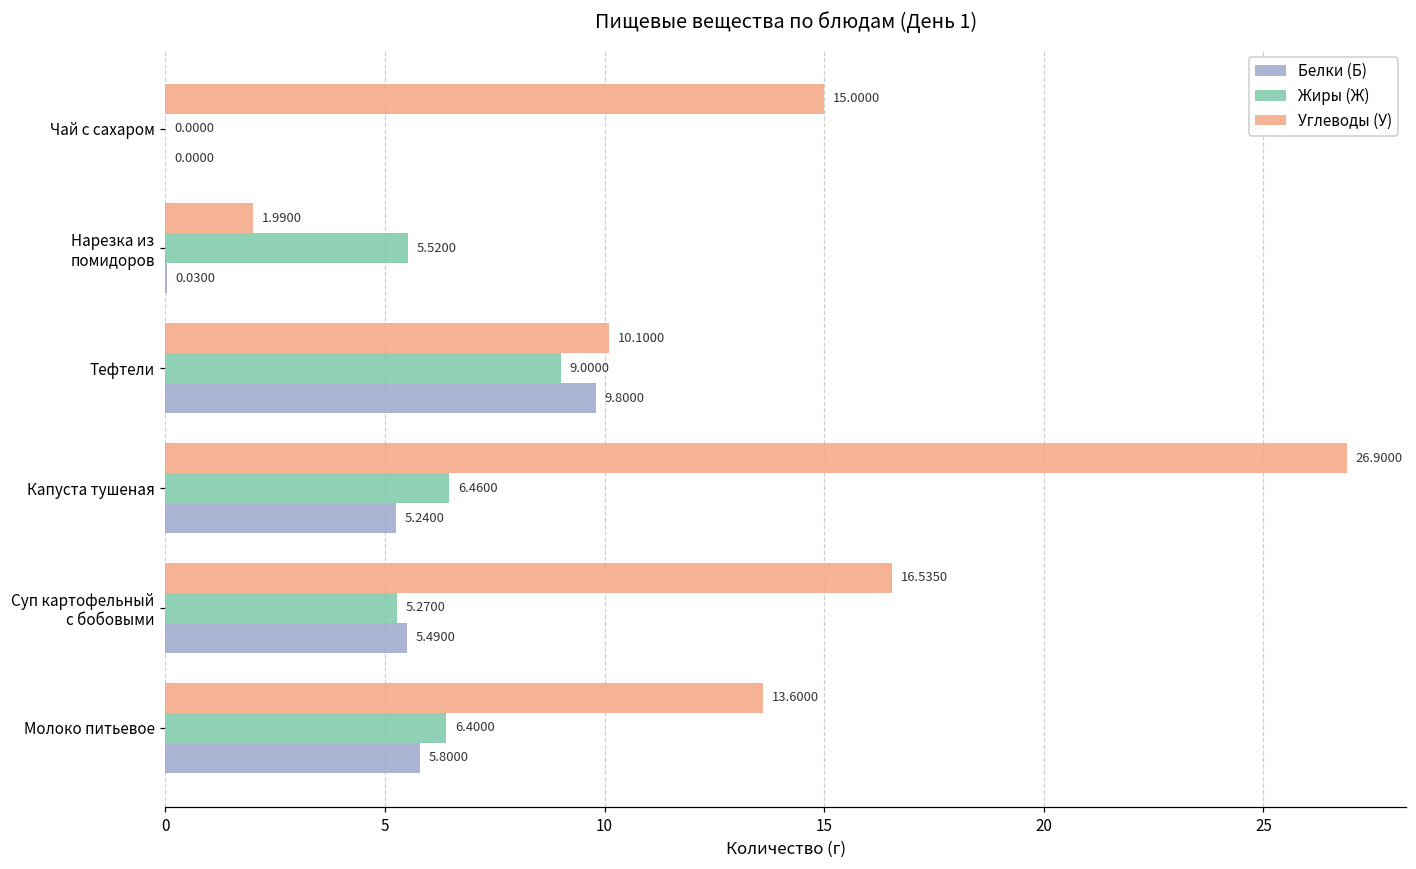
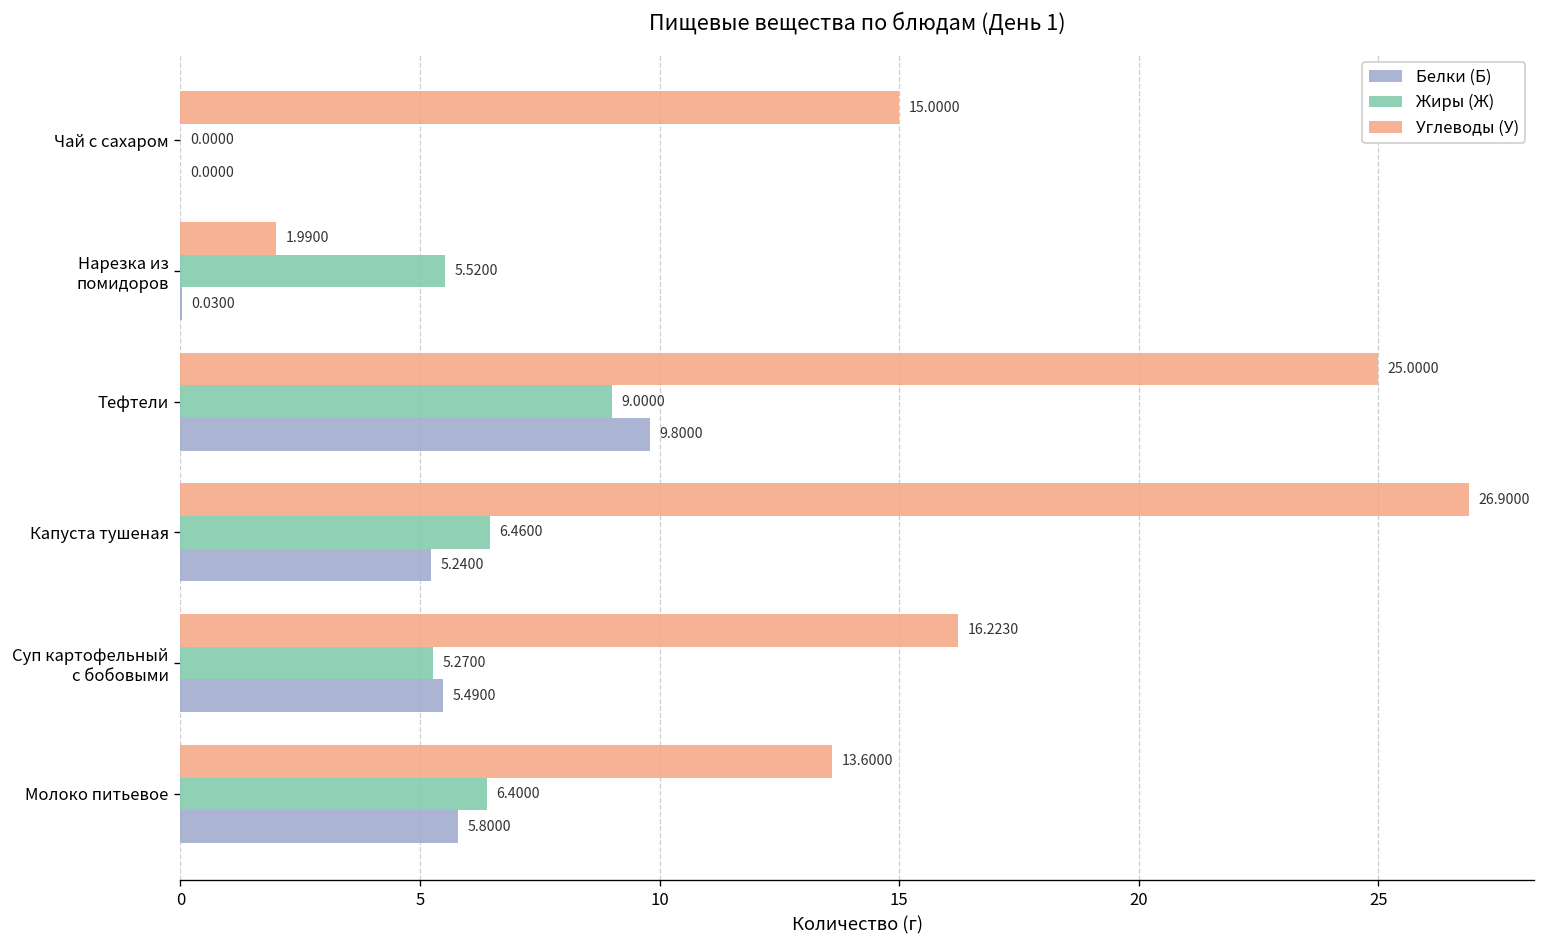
  {
    "Углеводы (У)": {
      "Чай с сахаром": 15.0000,
      "Нарезка из помидоров": 1.9900,
-     "Тефтели": 10.1000,
+     "Тефтели": 25.0000,
      "Капуста тушеная": 26.9000,
-     "Суп картофельный с бобовыми": 16.5350,
+     "Суп картофельный с бобовыми": 16.2230,
      "Молоко питьевое": 13.6000
    }
  }
